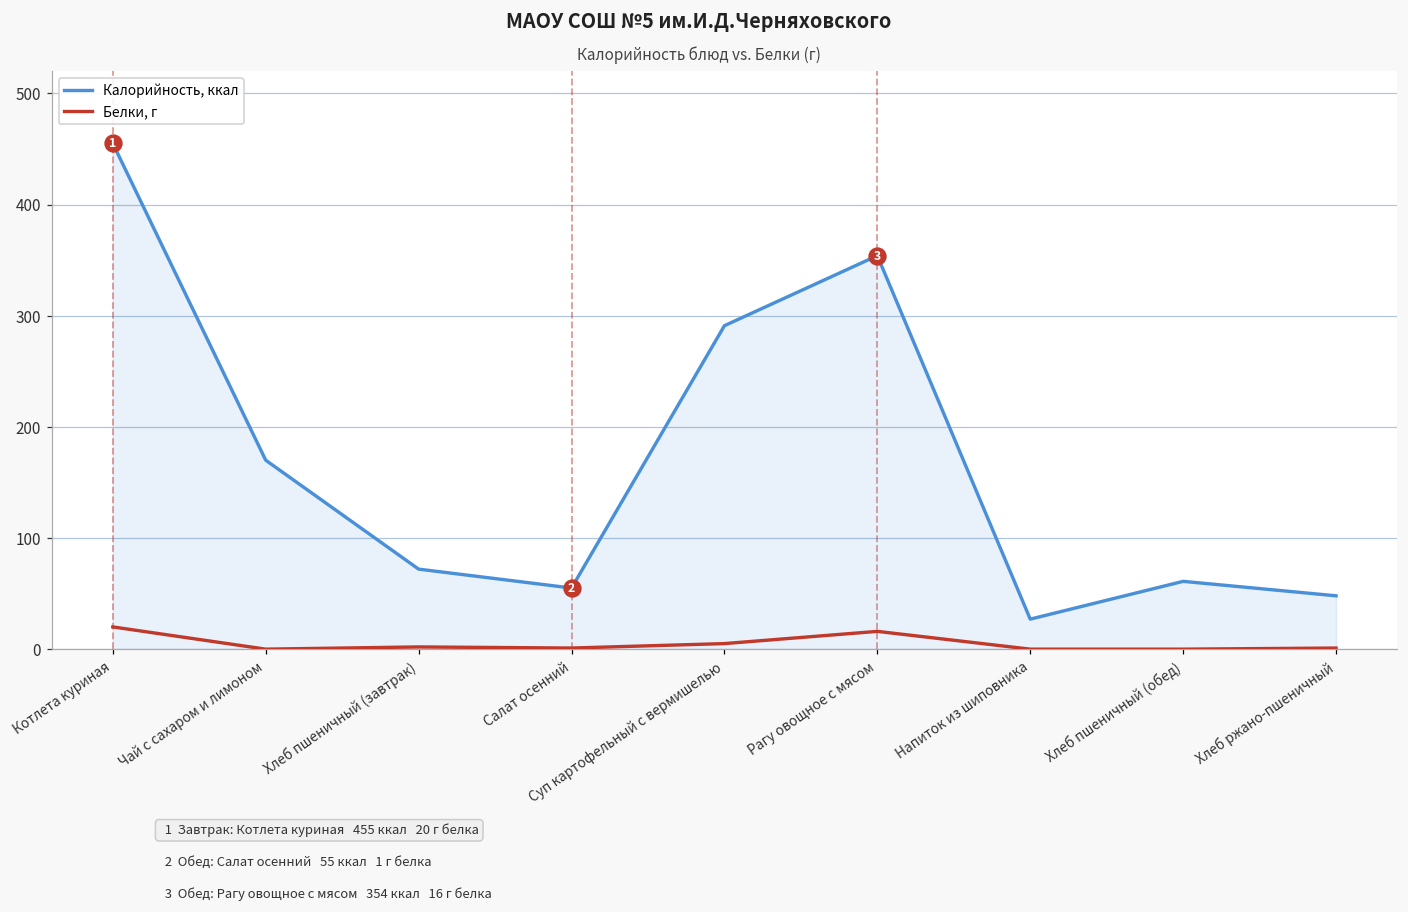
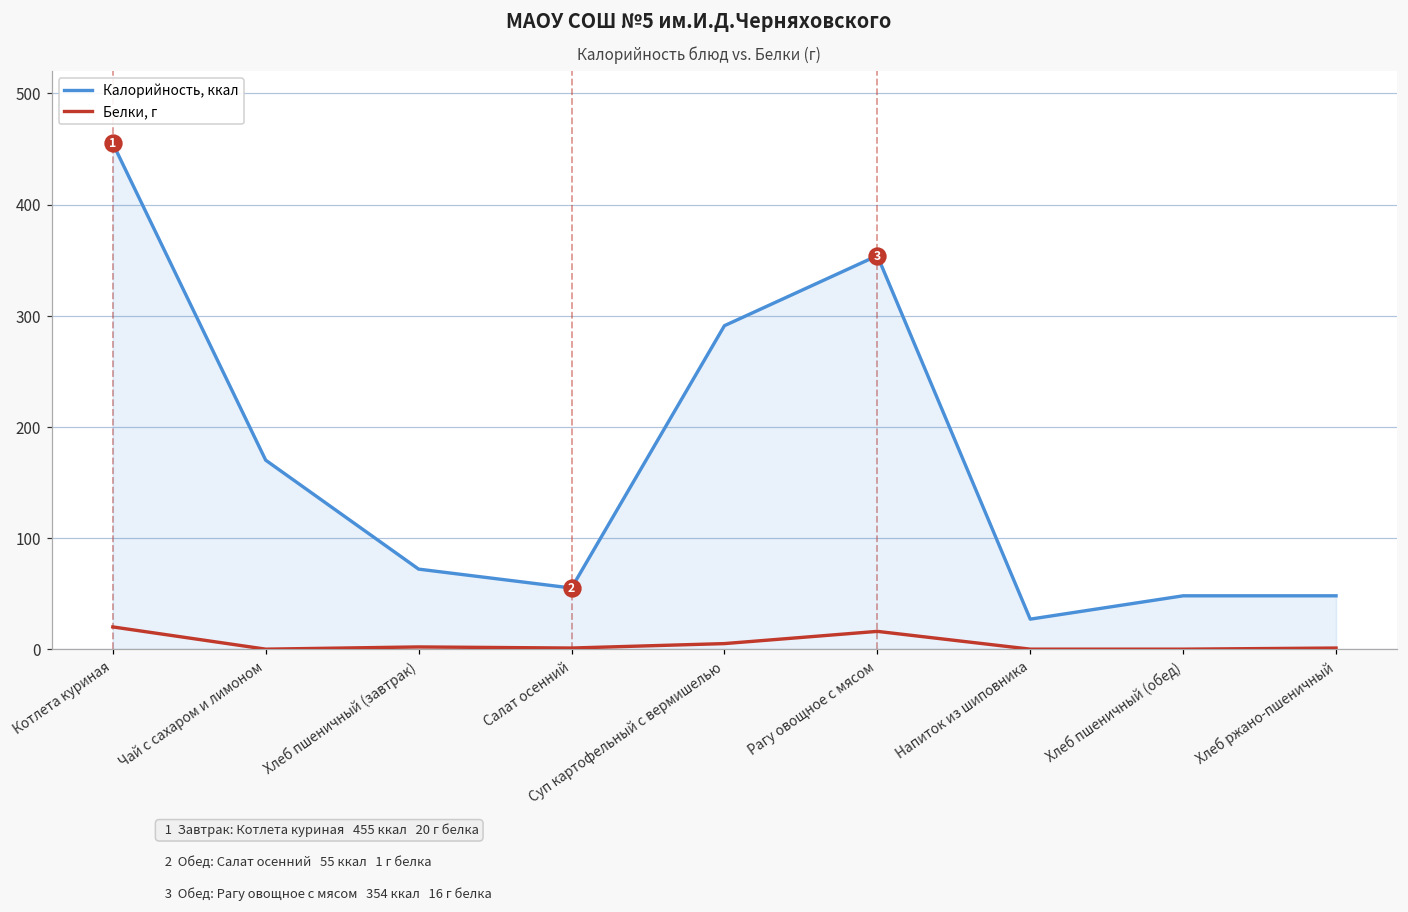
  {
    "Калорийность, ккал": {
      "Чай с сахаром и лимоном": 170,
      "Хлеб пшеничный (завтрак)": 72,
      "Суп картофельный с вермишелью": 291,
      "Напиток из шиповника": 27,
-     "Хлеб пшеничный (обед)": 61,
+     "Хлеб пшеничный (обед)": 48,
      "Хлеб ржано-пшеничный": 48
    }
  }
